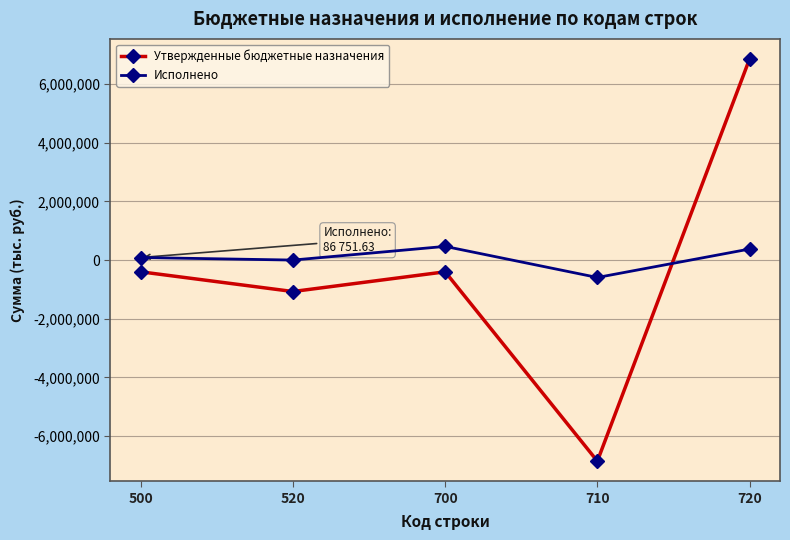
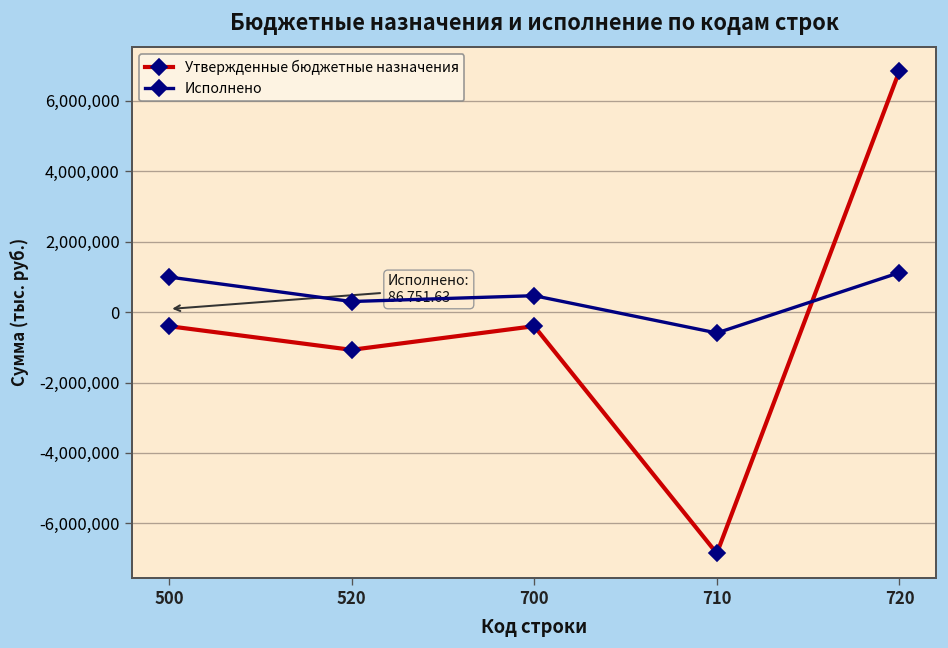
  {
    "Утвержденные бюджетные назначения": {
      "500": "-400,000",
      "520": "-1,100,000",
      "700": "-400,000",
      "710": "-6,900,000",
      "720": "6,900,000"
    },
    "Исполнено": {
-     "500": "100,000",
-     "520": "0",
+     "500": "1,000,000",
+     "520": "300,000",
      "700": "500,000",
      "710": "-600,000",
-     "720": "400,000"
+     "720": "1,100,000"
    }
  }
